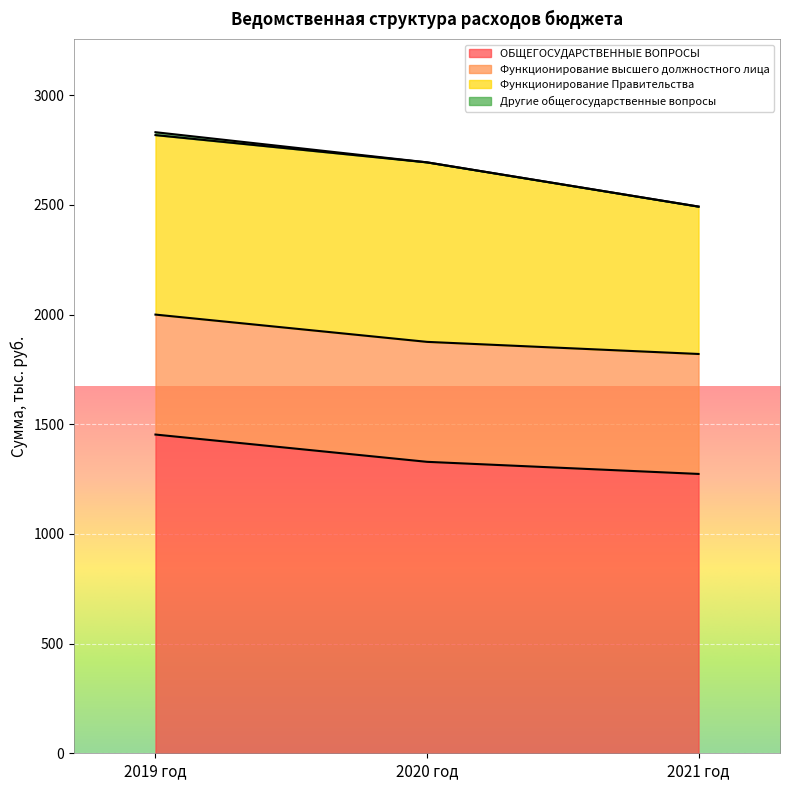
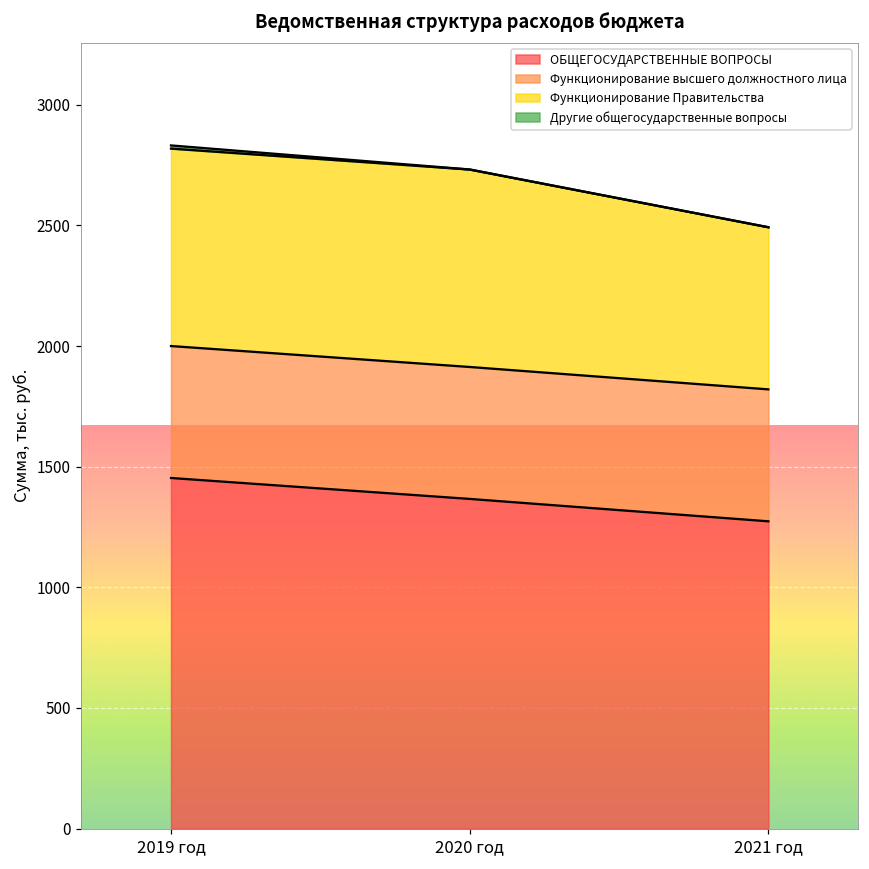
  {
    "ОБЩЕГОСУДАРСТВЕННЫЕ ВОПРОСЫ": {
      "2019 год": 1450,
-     "2020 год": 1330,
+     "2020 год": 1370,
      "2021 год": 1270
    },
    "Функционирование высшего должностного лица": {
      "2019 год": 550,
      "2020 год": 550,
      "2021 год": 550
    },
    "Функционирование Правительства": {
      "2019 год": 820
    },
    "Другие общегосударственные вопросы": {
      "2019 год": 10
    }
  }
